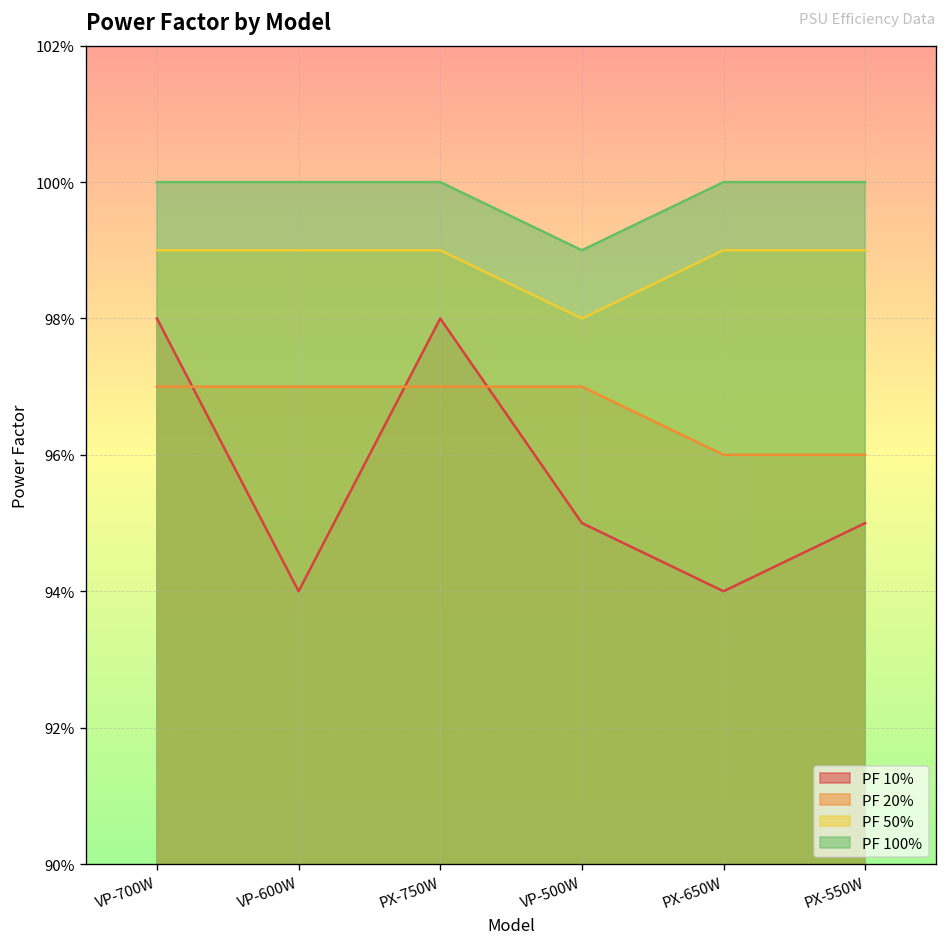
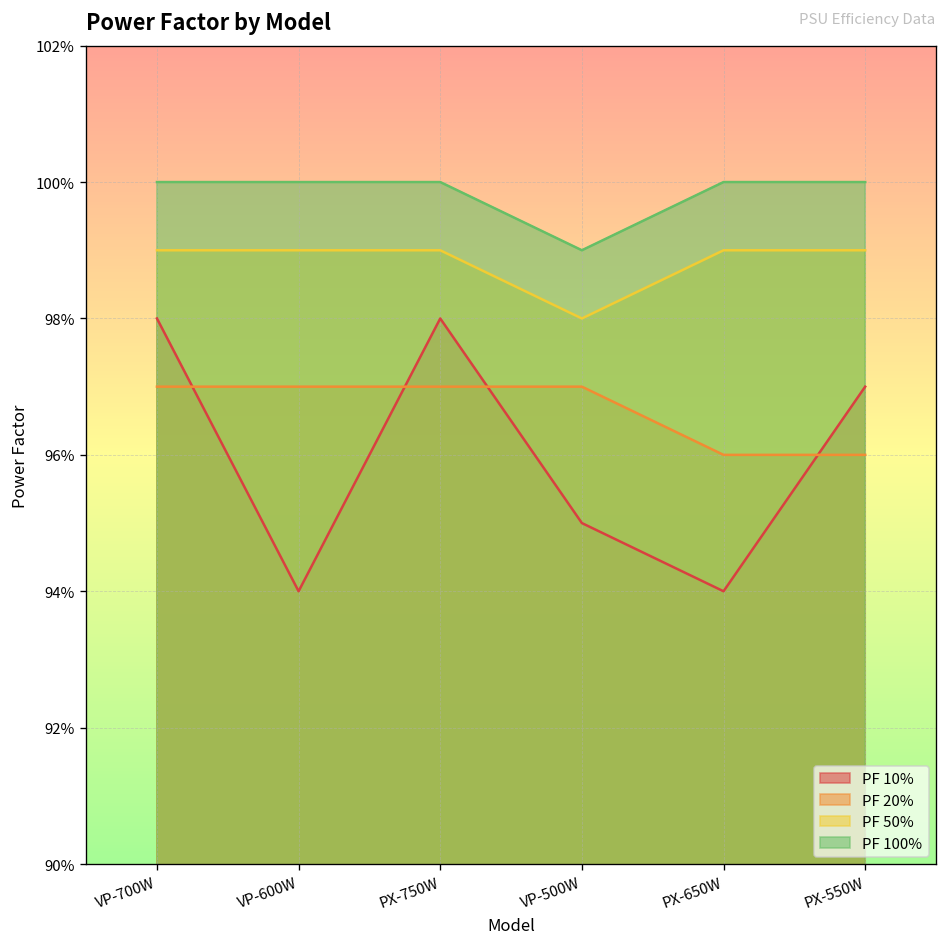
  {
    "PF 10%": {
      "VP-700W": "98.0%",
      "VP-600W": "94.0%",
      "PX-750W": "98.0%",
      "VP-500W": "95.0%",
      "PX-650W": "94.0%",
-     "PX-550W": "95.0%"
+     "PX-550W": "97.0%"
    },
    "PF 100%": {
      "VP-700W": "100.0%",
      "VP-600W": "100.0%",
      "PX-750W": "100.0%",
      "VP-500W": "99.0%",
      "PX-650W": "100.0%",
      "PX-550W": "100.0%"
    }
  }
